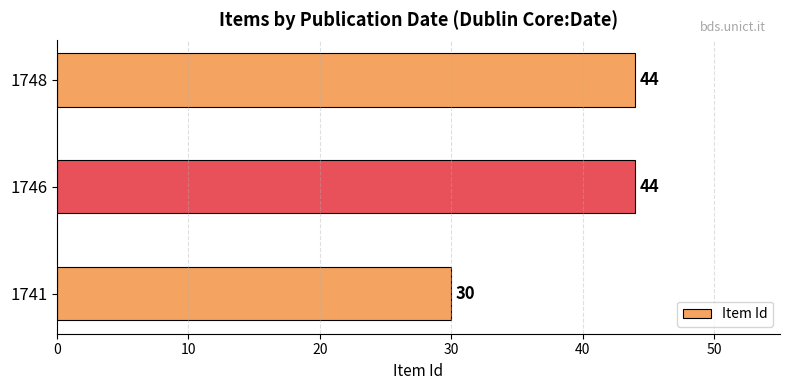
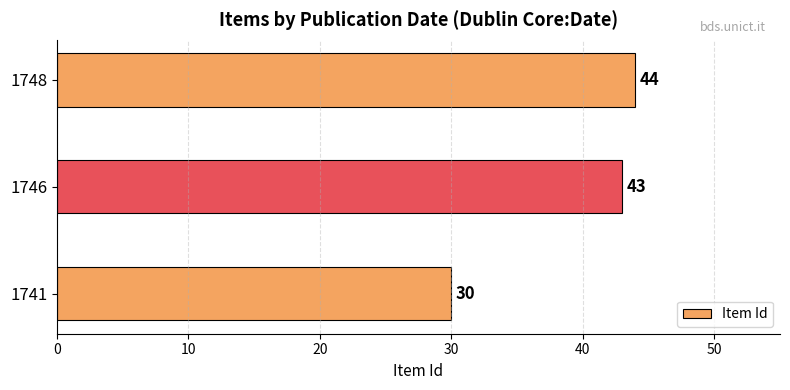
  {
    "1748": 44,
-   "1746": 44,
+   "1746": 43,
    "1741": 30
  }
